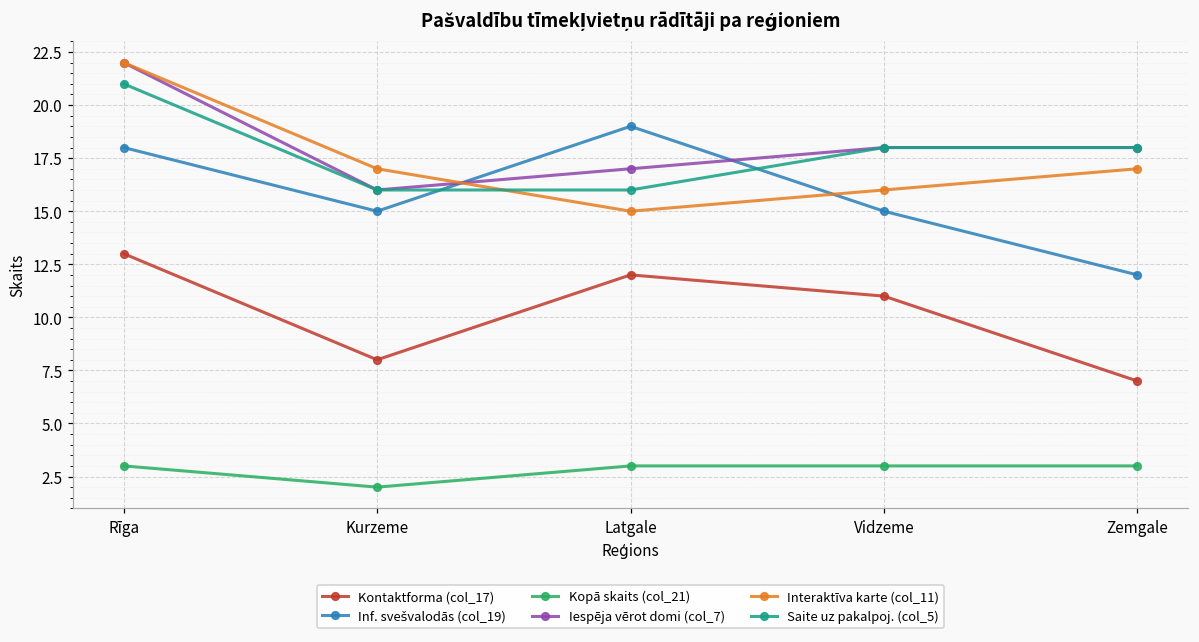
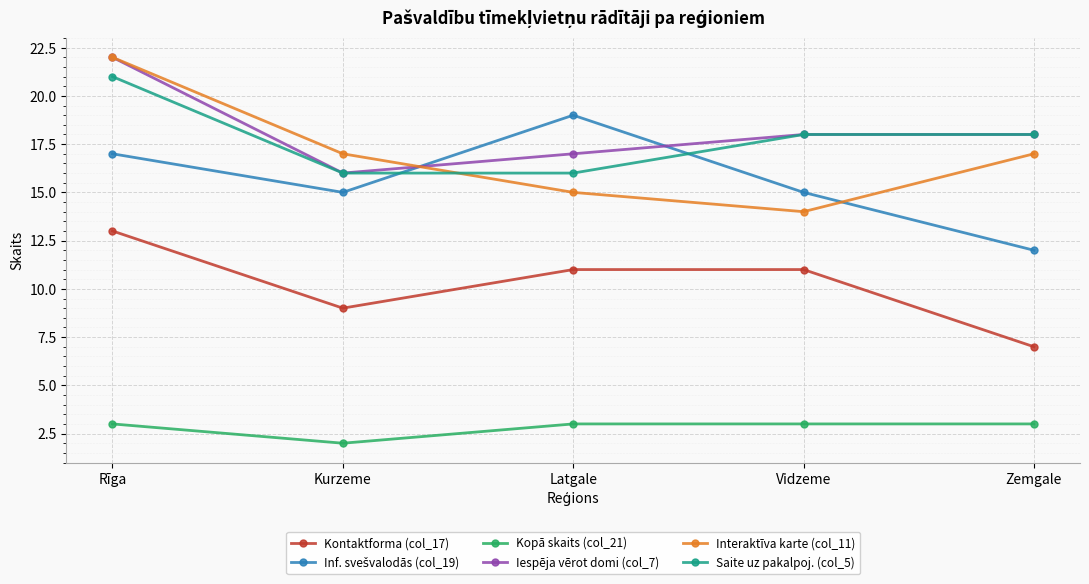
  {
    "Kontaktforma (col_17)": {
      "Rīga": 13,
-     "Kurzeme": 8,
-     "Latgale": 12,
+     "Kurzeme": 9,
+     "Latgale": 11,
      "Vidzeme": 11,
      "Zemgale": 7
    },
    "Inf. svešvalodās (col_19)": {
-     "Rīga": 18,
+     "Rīga": 17,
      "Kurzeme": 15,
      "Latgale": 19,
      "Vidzeme": 15,
      "Zemgale": 12
    },
    "Iespēja vērot domi (col_7)": {
      "Latgale": 17
    },
    "Interaktīva karte (col_11)": {
      "Kurzeme": 17,
      "Latgale": 15,
-     "Vidzeme": 16,
+     "Vidzeme": 14,
      "Zemgale": 17
    }
  }
